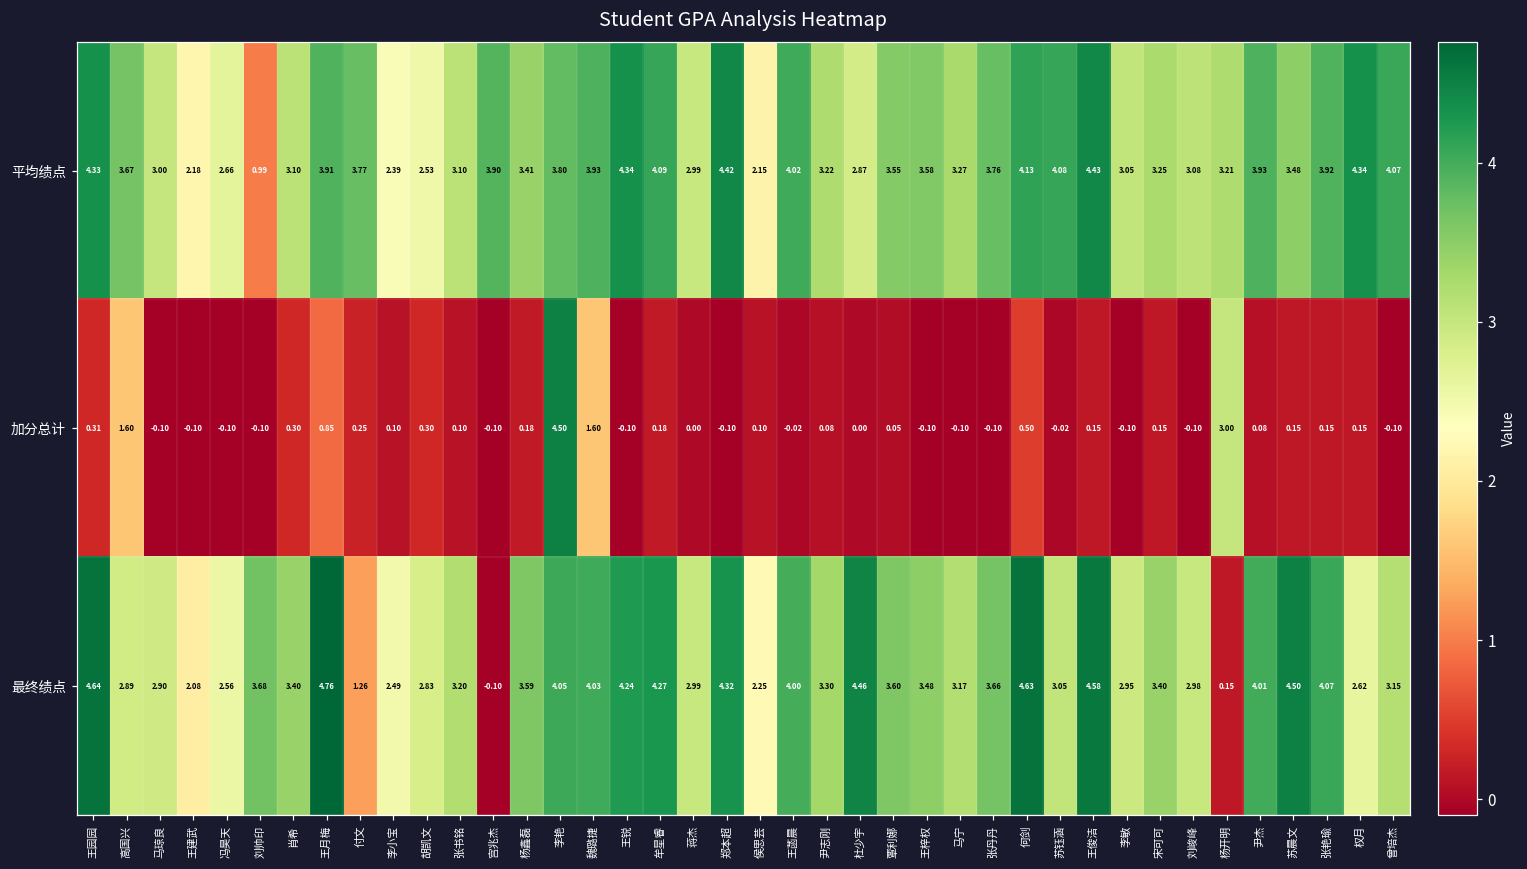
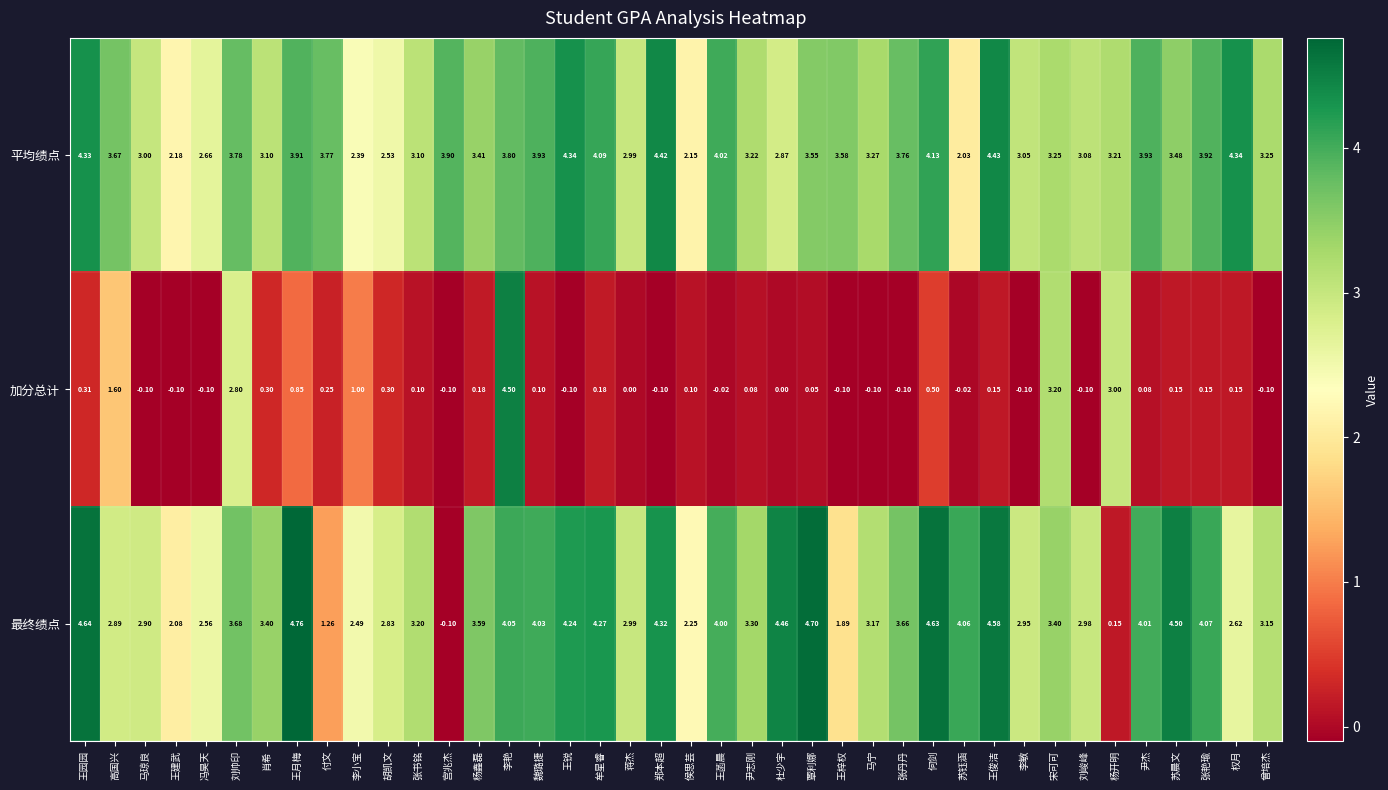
  {
    "平均绩点": {
      "王园园": 4.33,
      "高国兴": 3.67,
      "马琼良": 3.00,
      "王建武": 2.18,
      "冯昊天": 2.66,
-     "刘帅印": 0.99,
+     "刘帅印": 3.78,
      "肖希": 3.10,
      "王月梅": 3.91,
      "付文": 3.77,
      "李小宝": 2.39,
      "胡凯文": 2.53,
      "张书铭": 3.10,
      "宫兆杰": 3.90,
      "杨鑫磊": 3.41,
      "李艳": 3.80,
      "魏璐捷": 3.93,
      "王锐": 4.34,
      "牟星睿": 4.09,
      "蒋杰": 2.99,
      "郑本超": 4.42,
      "侯思芸": 2.15,
      "王菡晨": 4.02,
      "尹志刚": 3.22,
      "杜少宇": 2.87,
      "覃利娜": 3.55,
      "王梓权": 3.58,
      "马宁": 3.27,
      "张丹丹": 3.76,
      "何剑": 4.13,
-     "苏钰涵": 4.08,
+     "苏钰涵": 2.03,
      "王俊洁": 4.43,
      "李敏": 3.05,
      "宋可可": 3.25,
      "刘峻峰": 3.08,
      "杨开明": 3.21,
      "尹杰": 3.93,
      "苏晨文": 3.48,
      "张艳瑜": 3.92,
      "权月": 4.34,
-     "曾培杰": 4.07
+     "曾培杰": 3.25
    },
    "加分总计": {
      "王园园": 0.31,
      "高国兴": 1.60,
      "马琼良": -0.10,
      "王建武": -0.10,
      "冯昊天": -0.10,
-     "刘帅印": -0.10,
+     "刘帅印": 2.80,
      "肖希": 0.30,
      "王月梅": 0.85,
      "付文": 0.25,
-     "李小宝": 0.10,
+     "李小宝": 1.00,
      "胡凯文": 0.30,
      "张书铭": 0.10,
      "宫兆杰": -0.10,
      "杨鑫磊": 0.18,
      "李艳": 4.50,
-     "魏璐捷": 1.60,
+     "魏璐捷": 0.10,
      "王锐": -0.10,
      "牟星睿": 0.18,
      "蒋杰": 0.00,
      "郑本超": -0.10,
      "侯思芸": 0.10,
      "王菡晨": -0.02,
      "尹志刚": 0.08,
      "杜少宇": 0.00,
      "覃利娜": 0.05,
      "王梓权": -0.10,
      "马宁": -0.10,
      "张丹丹": -0.10,
      "何剑": 0.50,
      "苏钰涵": -0.02,
      "王俊洁": 0.15,
      "李敏": -0.10,
-     "宋可可": 0.15,
+     "宋可可": 3.20,
      "刘峻峰": -0.10,
      "杨开明": 3.00,
      "尹杰": 0.08,
      "苏晨文": 0.15,
      "张艳瑜": 0.15,
      "权月": 0.15,
      "曾培杰": -0.10
    },
    "最终绩点": {
      "王园园": 4.64,
      "高国兴": 2.89,
      "马琼良": 2.90,
      "王建武": 2.08,
      "冯昊天": 2.56,
      "刘帅印": 3.68,
      "肖希": 3.40,
      "王月梅": 4.76,
      "付文": 1.26,
      "李小宝": 2.49,
      "胡凯文": 2.83,
      "张书铭": 3.20,
      "宫兆杰": -0.10,
      "杨鑫磊": 3.59,
      "李艳": 4.05,
      "魏璐捷": 4.03,
      "王锐": 4.24,
      "牟星睿": 4.27,
      "蒋杰": 2.99,
      "郑本超": 4.32,
      "侯思芸": 2.25,
      "王菡晨": 4.00,
      "尹志刚": 3.30,
      "杜少宇": 4.46,
-     "覃利娜": 3.60,
-     "王梓权": 3.48,
+     "覃利娜": 4.70,
+     "王梓权": 1.89,
      "马宁": 3.17,
      "张丹丹": 3.66,
      "何剑": 4.63,
-     "苏钰涵": 3.05,
+     "苏钰涵": 4.06,
      "王俊洁": 4.58,
      "李敏": 2.95,
      "宋可可": 3.40,
      "刘峻峰": 2.98,
      "杨开明": 0.15,
      "尹杰": 4.01,
      "苏晨文": 4.50,
      "张艳瑜": 4.07,
      "权月": 2.62,
      "曾培杰": 3.15
    }
  }
